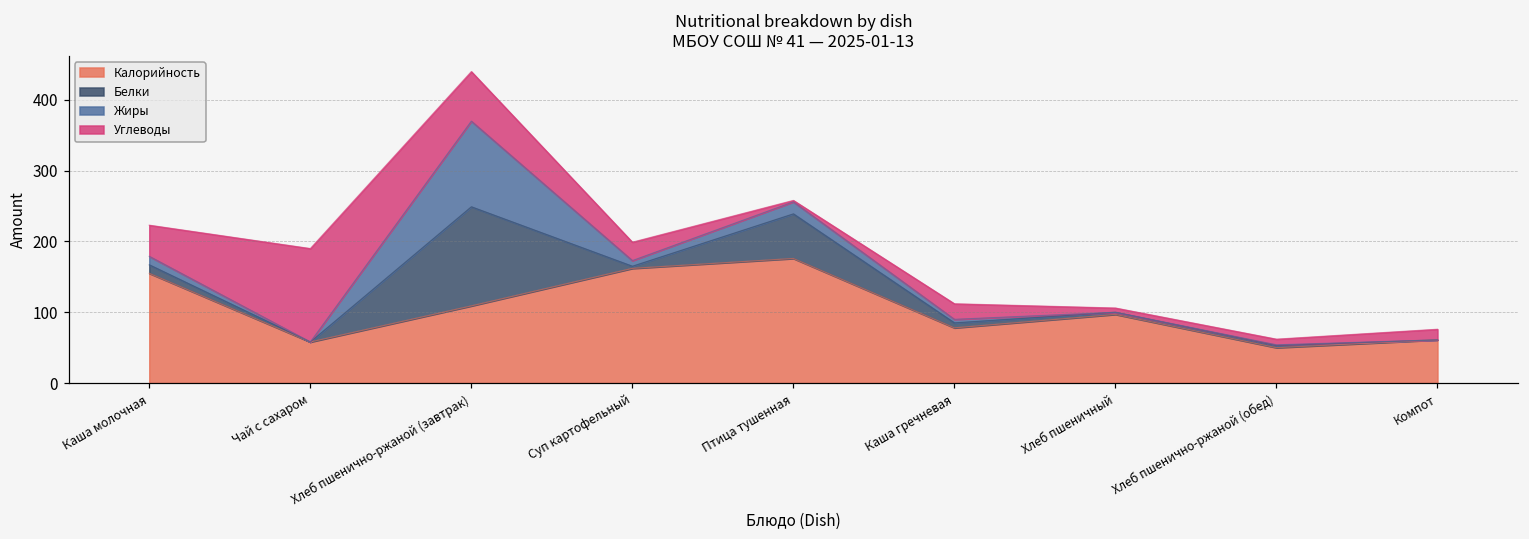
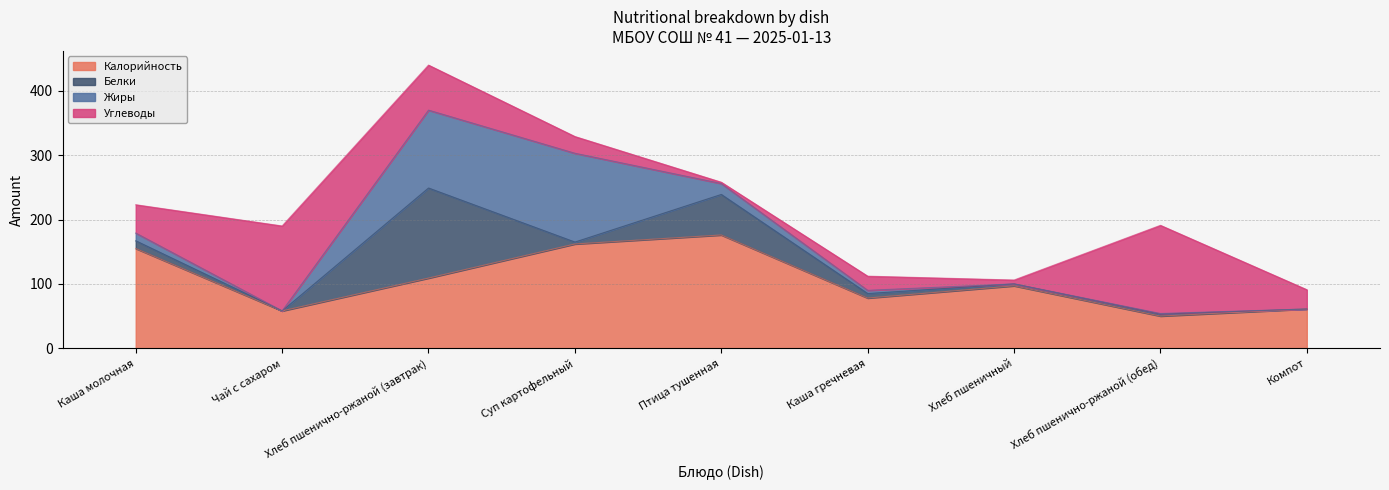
  {
    "Калорийность": {
      "Каша молочная": 160,
      "Хлеб пшенично-ржаной (завтрак)": 110,
      "Птица тушенная": 180,
      "Каша гречневая": 80
    },
    "Белки": {
      "Каша молочная": 10,
      "Хлеб пшенично-ржаной (завтрак)": 140,
      "Птица тушенная": 60,
      "Каша гречневая": 10
    },
    "Жиры": {
      "Каша молочная": 10,
      "Хлеб пшенично-ржаной (завтрак)": 120,
-     "Суп картофельный": 10,
+     "Суп картофельный": 140,
      "Каша гречневая": 10
    },
    "Углеводы": {
      "Каша молочная": 40,
      "Чай с сахаром": 130,
      "Хлеб пшенично-ржаной (завтрак)": 70,
      "Суп картофельный": 30,
      "Каша гречневая": 20,
      "Хлеб пшеничный": 10,
-     "Хлеб пшенично-ржаной (обед)": 10,
-     "Компот": 20
+     "Хлеб пшенично-ржаной (обед)": 140,
+     "Компот": 30
    }
  }
